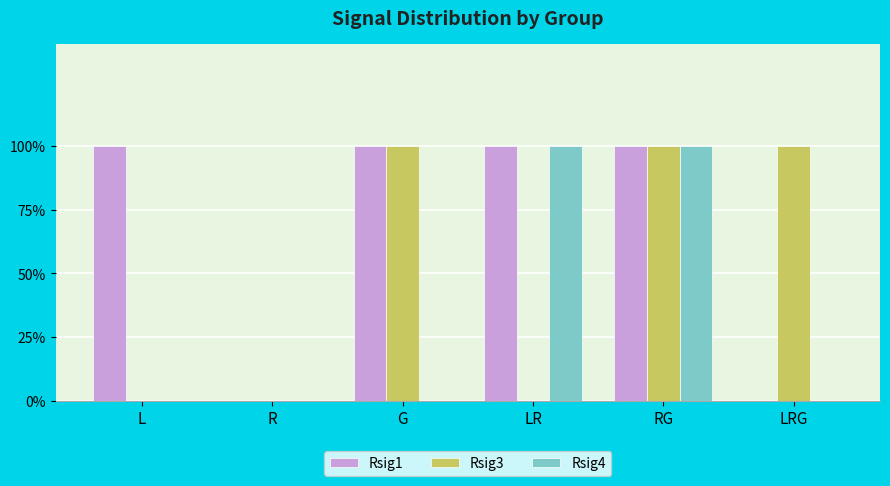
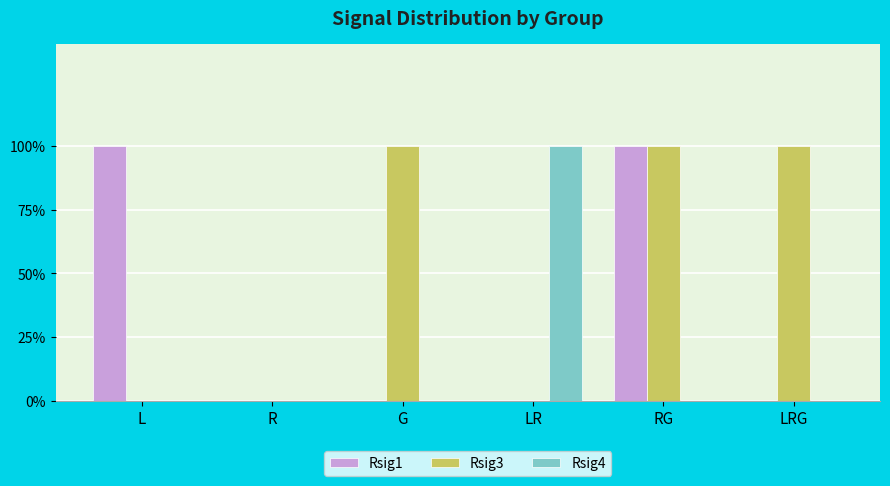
  {
    "Rsig1": {
      "L": "100%",
      "R": "0%",
-     "G": "100%",
-     "LR": "100%",
+     "G": "0%",
+     "LR": "0%",
      "RG": "100%",
      "LRG": "0%"
    },
    "Rsig3": {
      "L": "0%",
      "R": "0%",
      "G": "100%",
      "LR": "0%",
      "RG": "100%",
      "LRG": "100%"
    },
    "Rsig4": {
      "L": "0%",
      "R": "0%",
      "G": "0%",
      "LR": "100%",
-     "RG": "100%",
+     "RG": "0%",
      "LRG": "0%"
    }
  }
